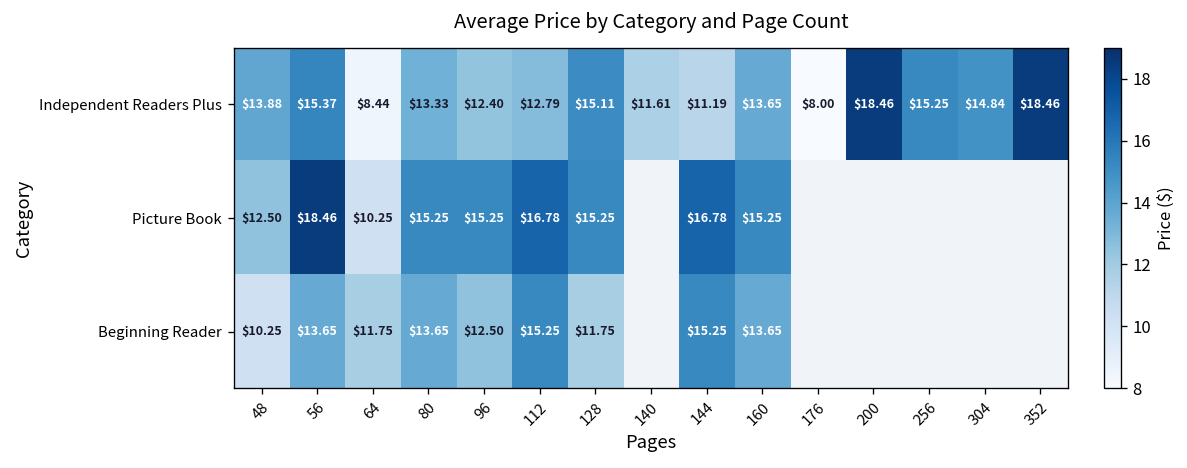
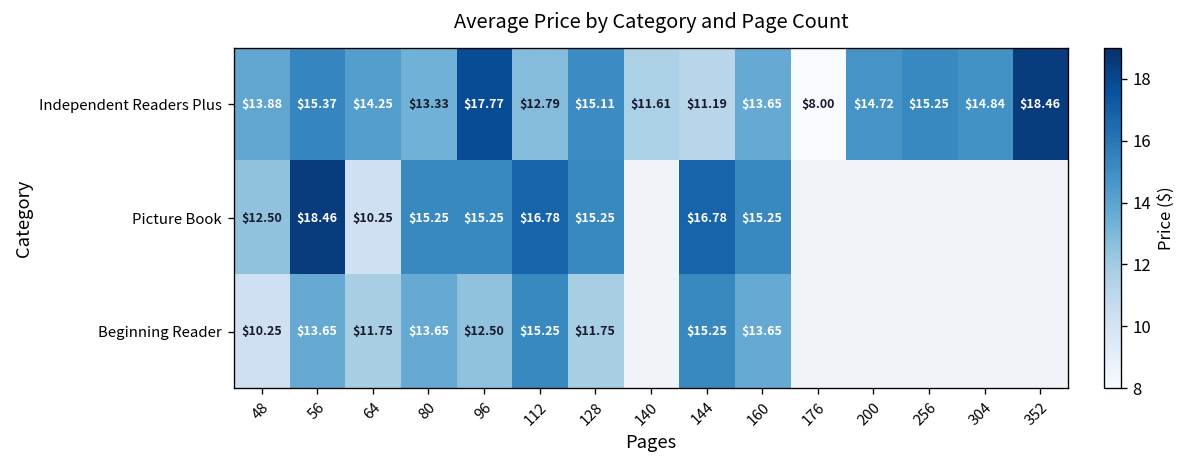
  {
    "Independent Readers Plus": {
      "48": "$13.88",
      "56": "$15.37",
-     "64": "$8.44",
+     "64": "$14.25",
      "80": "$13.33",
-     "96": "$12.40",
+     "96": "$17.77",
      "112": "$12.79",
      "128": "$15.11",
      "140": "$11.61",
      "144": "$11.19",
      "160": "$13.65",
      "176": "$8.00",
-     "200": "$18.46",
+     "200": "$14.72",
      "256": "$15.25",
      "304": "$14.84",
      "352": "$18.46"
    },
    "Picture Book": {
      "48": "$12.50",
      "56": "$18.46",
      "64": "$10.25",
      "80": "$15.25",
      "96": "$15.25",
      "112": "$16.78",
      "128": "$15.25",
      "144": "$16.78",
      "160": "$15.25"
    },
    "Beginning Reader": {
      "48": "$10.25",
      "56": "$13.65",
      "64": "$11.75",
      "80": "$13.65",
      "96": "$12.50",
      "112": "$15.25",
      "128": "$11.75",
      "144": "$15.25",
      "160": "$13.65"
    }
  }
